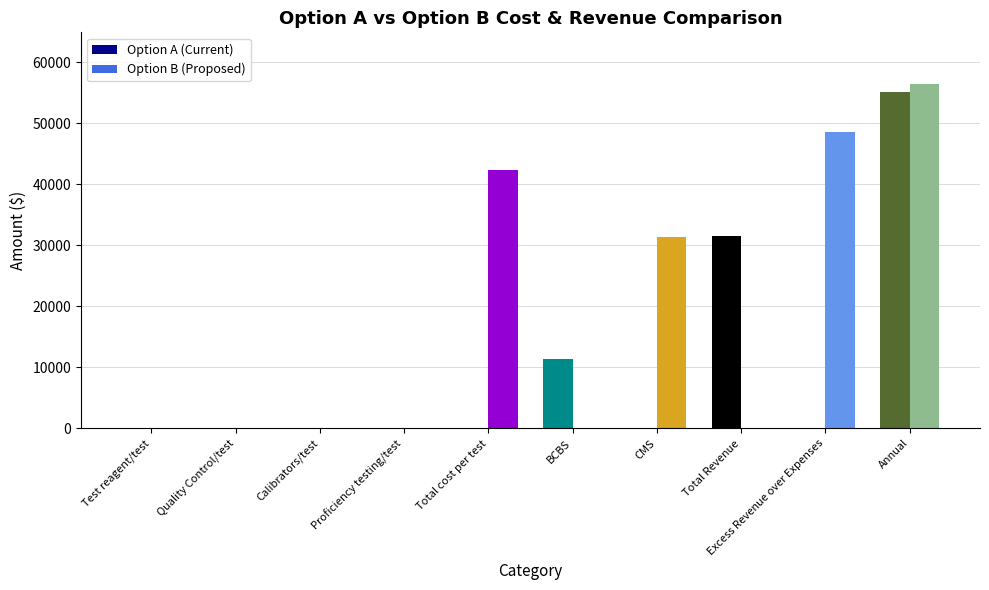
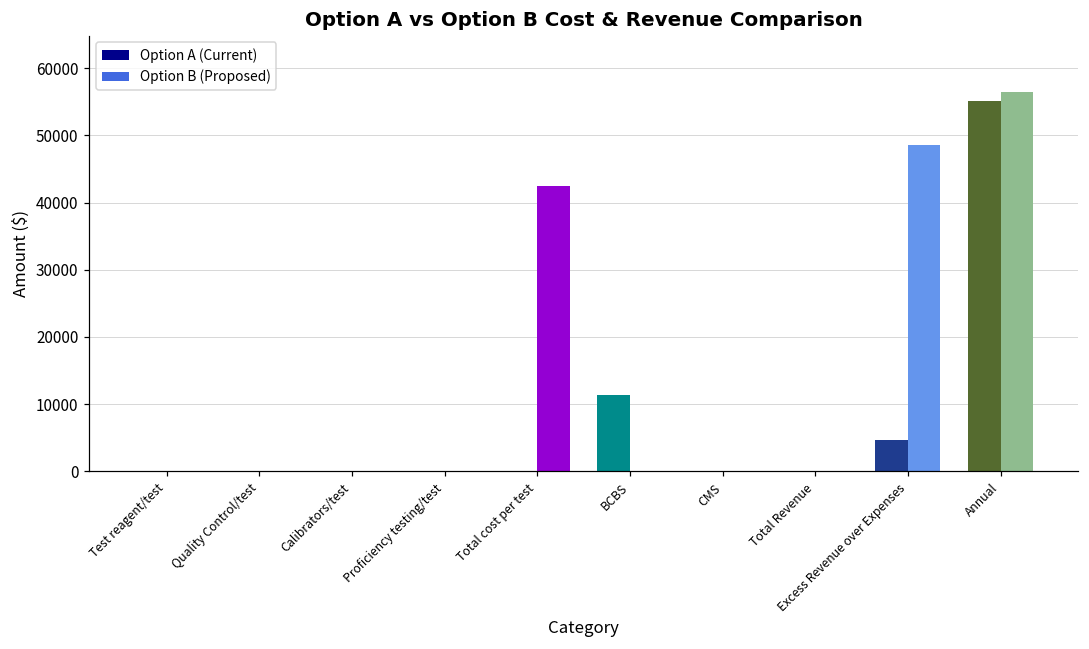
  {
    "Option A (Current)": {
      "Quality Control/test": 0,
      "Calibrators/test": 0,
      "BCBS": 11000,
-     "Total Revenue": 32000,
-     "Excess Revenue over Expenses": 0,
+     "Total Revenue": 0,
+     "Excess Revenue over Expenses": 5000,
      "Annual": 55000
    },
    "Option B (Proposed)": {
      "Quality Control/test": 0,
      "Calibrators/test": 0,
      "Total cost per test": 42000,
-     "CMS": 31000,
+     "CMS": 0,
      "Excess Revenue over Expenses": 49000,
      "Annual": 56000
    }
  }
